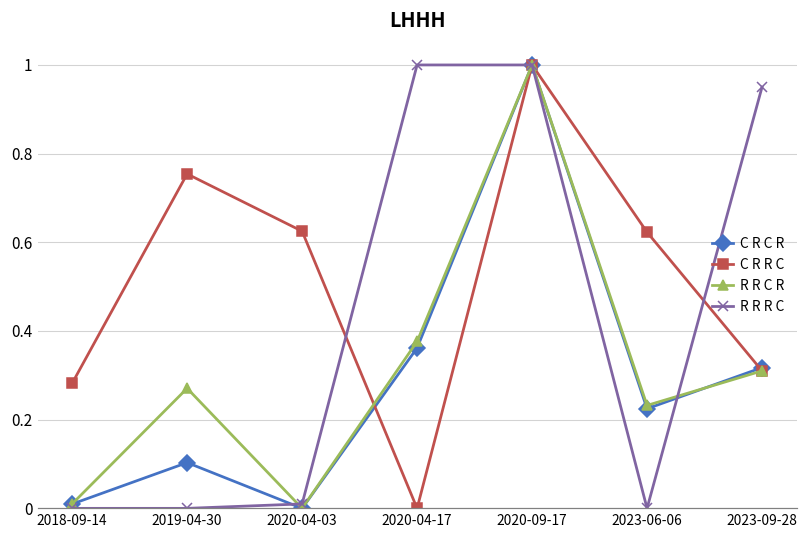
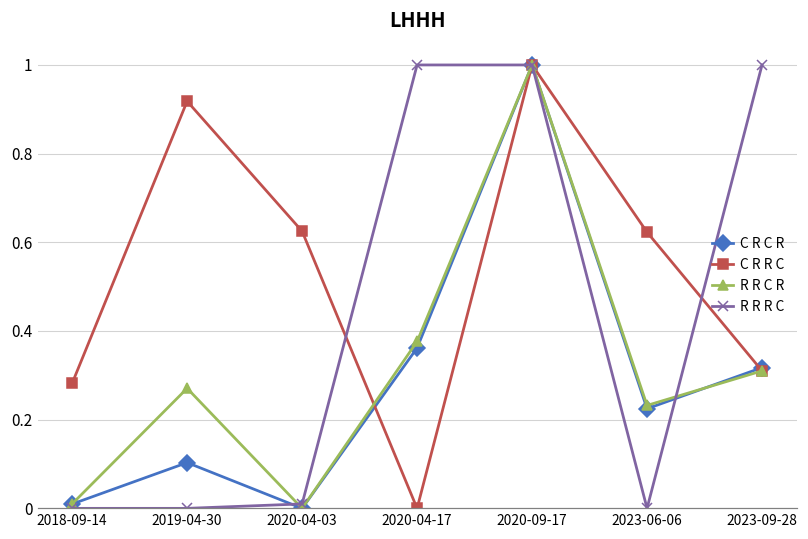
  {
    "C R C R": {
      "2019-04-30": 0.10,
      "2020-04-17": 0.36,
      "2023-06-06": 0.22,
      "2023-09-28": 0.32
    },
    "C R R C": {
      "2018-09-14": 0.28,
-     "2019-04-30": 0.75,
+     "2019-04-30": 0.92,
      "2020-04-03": 0.63,
      "2020-04-17": 0.00,
      "2023-06-06": 0.62
    },
    "R R C R": {
      "2019-04-30": 0.27,
      "2020-04-17": 0.38,
      "2023-06-06": 0.23
    },
    "R R R C": {
      "2018-09-14": 0.00,
      "2019-04-30": 0.00,
      "2020-04-03": 0.01,
      "2020-04-17": 1.00,
      "2023-06-06": 0.00,
-     "2023-09-28": 0.95
+     "2023-09-28": 1.00
    }
  }
